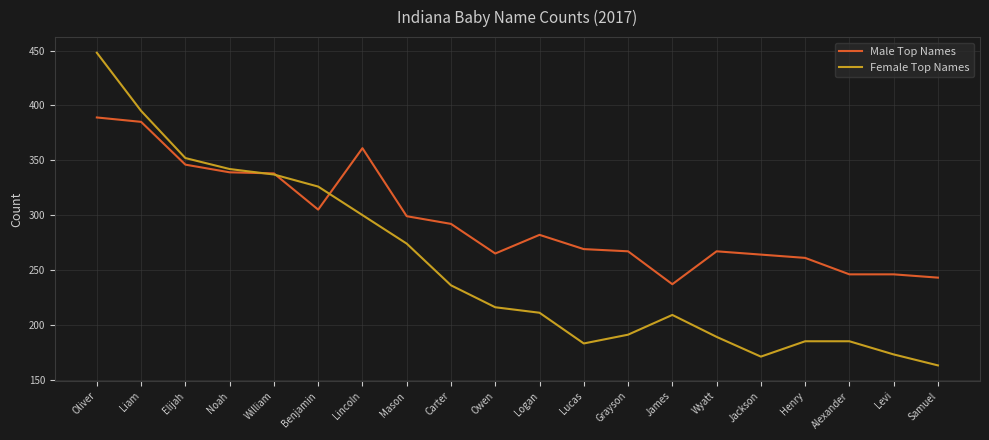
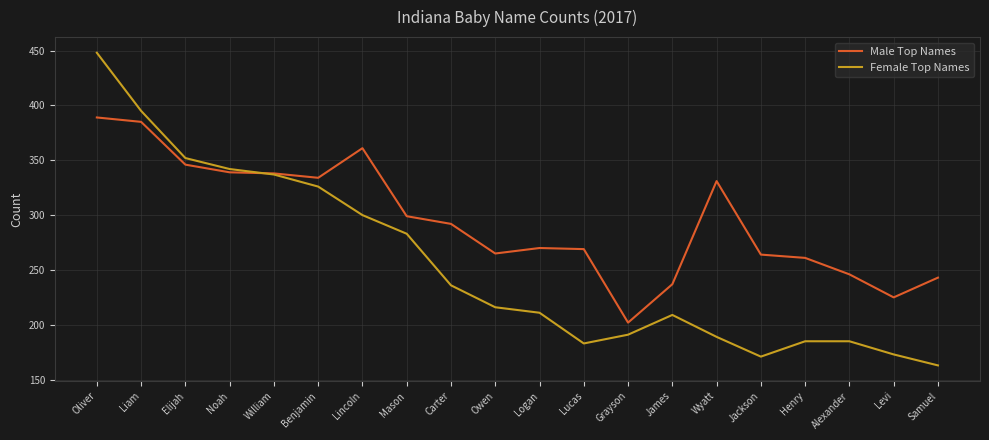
  {
    "Male Top Names": {
      "Oliver": 389,
      "Liam": 385,
      "Elijah": 346,
      "Noah": 339,
-     "Benjamin": 305,
+     "Benjamin": 334,
      "Lincoln": 361,
      "Mason": 299,
      "Carter": 292,
      "Owen": 265,
-     "Logan": 282,
+     "Logan": 270,
      "Lucas": 269,
-     "Grayson": 267,
+     "Grayson": 202,
      "James": 237,
-     "Wyatt": 267,
+     "Wyatt": 331,
      "Jackson": 264,
      "Henry": 261,
      "Alexander": 246,
-     "Levi": 246,
+     "Levi": 225,
      "Samuel": 243
    },
    "Female Top Names": {
      "Oliver": 448,
      "Liam": 395,
      "Elijah": 352,
      "Noah": 342,
      "Benjamin": 326,
      "Lincoln": 300,
-     "Mason": 274,
+     "Mason": 283,
      "Carter": 236,
      "Owen": 216,
      "Logan": 211,
      "Lucas": 183,
      "Grayson": 191,
      "James": 209,
      "Wyatt": 189,
      "Jackson": 171,
      "Henry": 185,
      "Alexander": 185,
      "Levi": 173,
      "Samuel": 163
    }
  }
